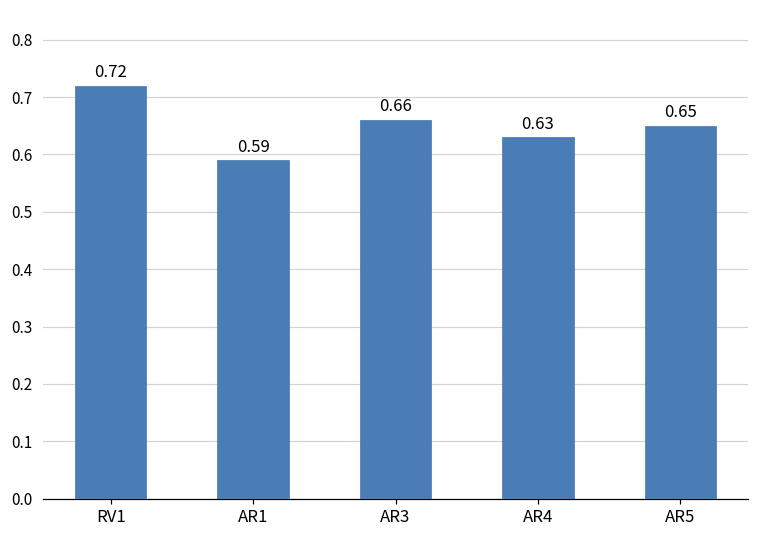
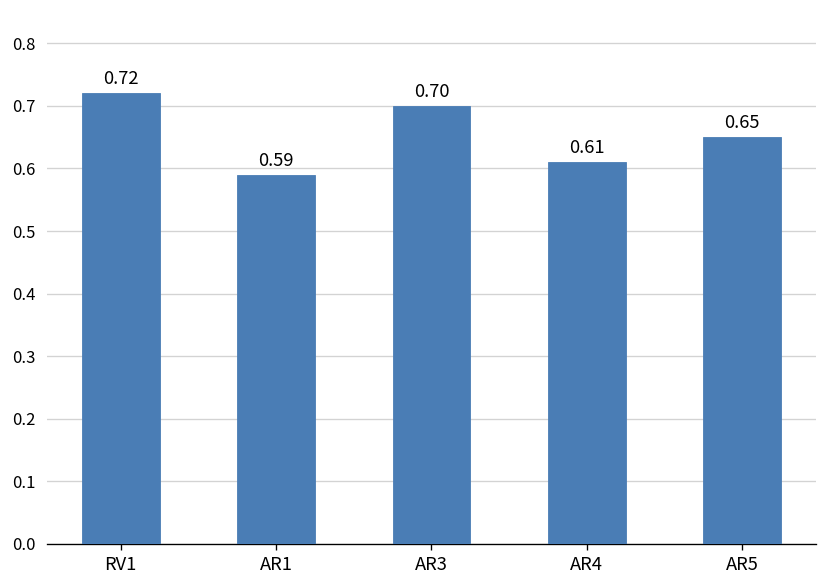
  {
    "RV1": 0.72,
    "AR1": 0.59,
-   "AR3": 0.66,
-   "AR4": 0.63,
+   "AR3": 0.70,
+   "AR4": 0.61,
    "AR5": 0.65
  }
